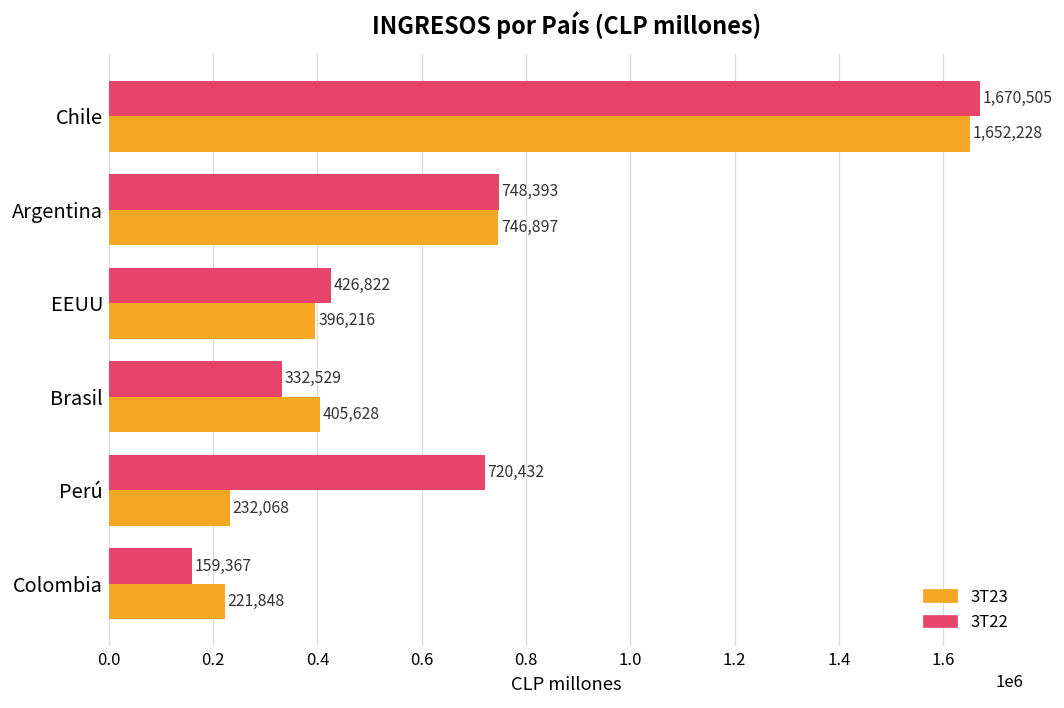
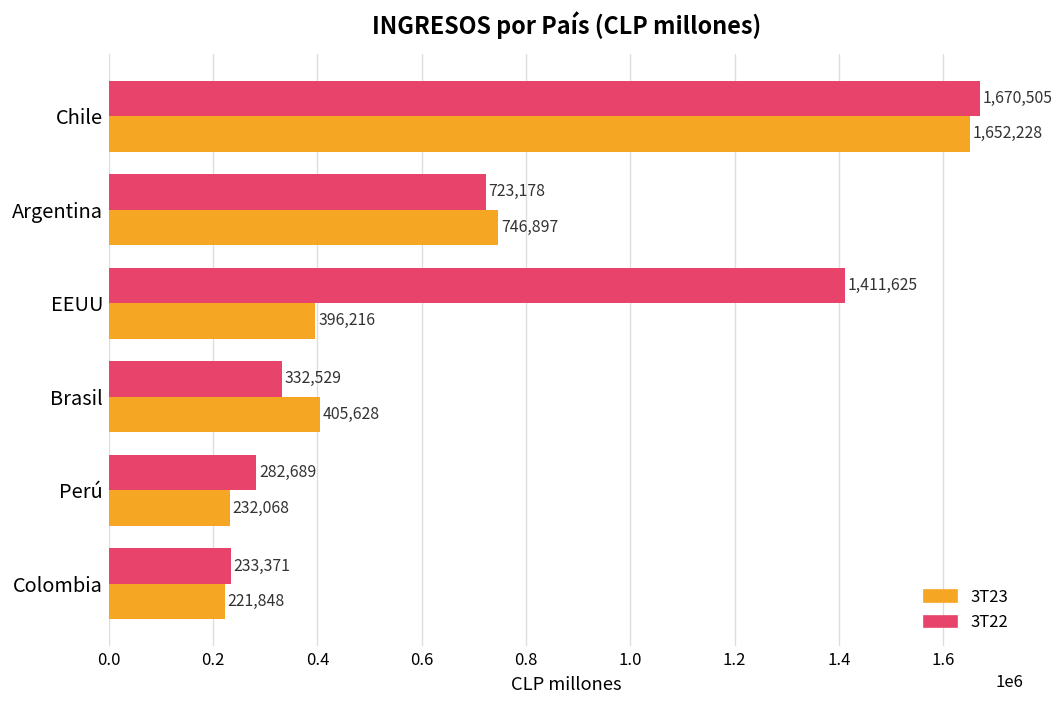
  {
    "3T23": {
      "Chile": "1,652,228",
      "Argentina": "746,897",
      "EEUU": "396,216",
      "Brasil": "405,628",
      "Perú": "232,068",
      "Colombia": "221,848"
    },
    "3T22": {
      "Chile": "1,670,505",
-     "Argentina": "748,393",
-     "EEUU": "426,822",
+     "Argentina": "723,178",
+     "EEUU": "1,411,625",
      "Brasil": "332,529",
-     "Perú": "720,432",
-     "Colombia": "159,367"
+     "Perú": "282,689",
+     "Colombia": "233,371"
    }
  }
